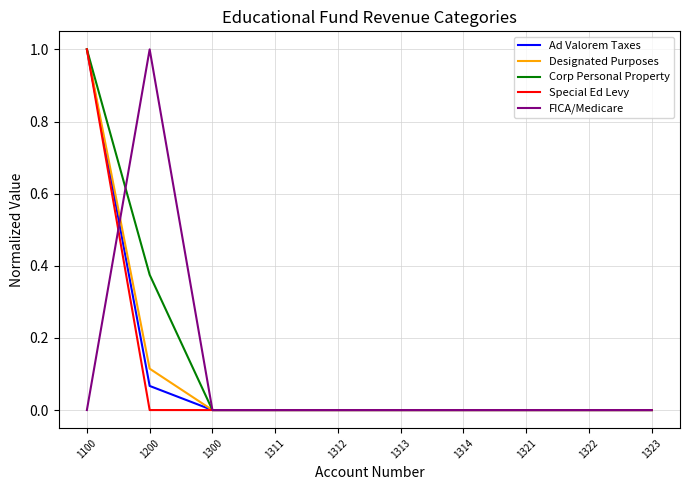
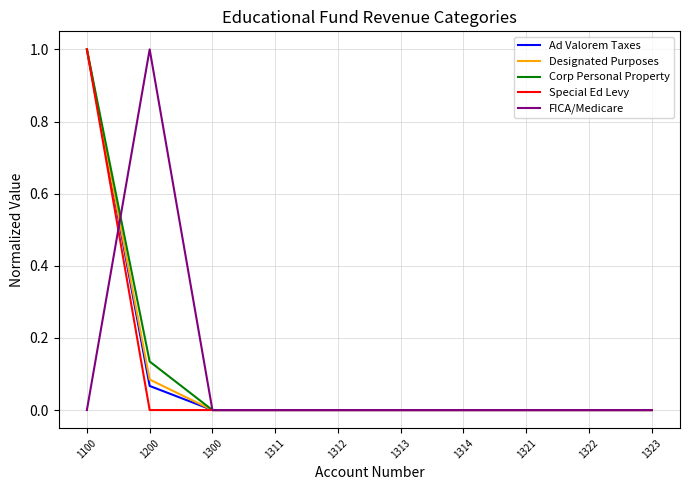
  {
    "Ad Valorem Taxes": {
      "1200": 0.07
    },
    "Designated Purposes": {
-     "1200": 0.11
+     "1200": 0.08
    },
    "Corp Personal Property": {
-     "1200": 0.38
+     "1200": 0.13
    },
    "Special Ed Levy": {
      "1200": 0.00
    },
    "FICA/Medicare": {
      "1100": 0.00,
      "1200": 1.00
    }
  }
